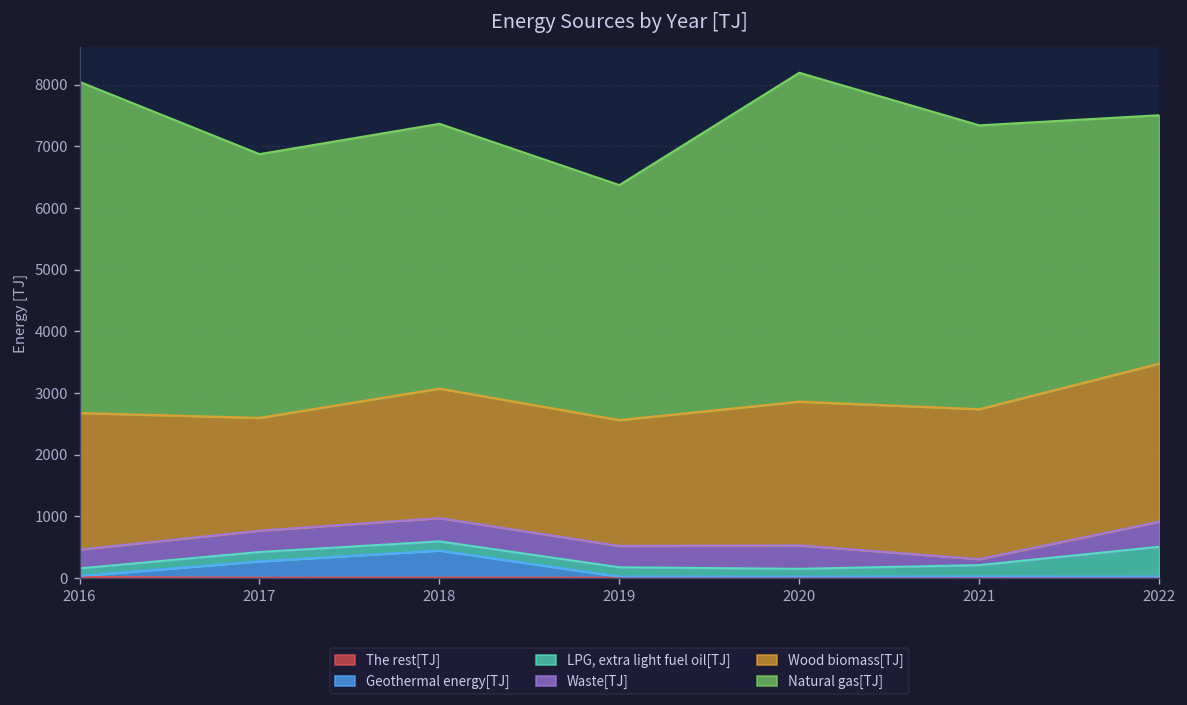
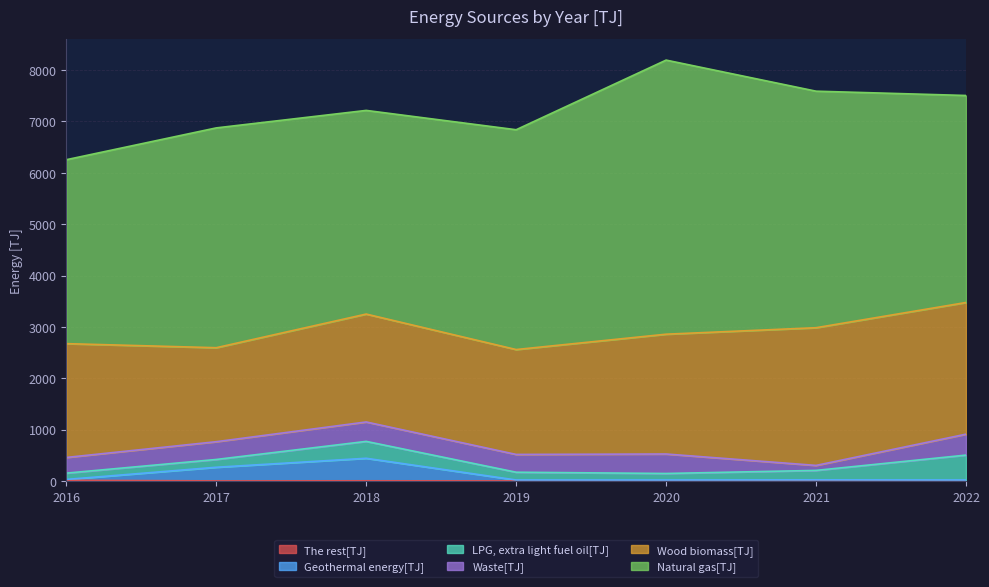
  {
    "The rest[TJ]": {
      "2017": 0,
      "2018": 0
    },
    "Geothermal energy[TJ]": {
      "2017": 300,
      "2018": 400
    },
    "LPG, extra light fuel oil[TJ]": {
      "2016": 100,
      "2017": 200,
-     "2018": 100,
+     "2018": 300,
      "2019": 200,
      "2020": 100,
      "2021": 200,
      "2022": 500
    },
    "Waste[TJ]": {
      "2016": 300,
      "2017": 300,
      "2018": 400,
      "2019": 300,
      "2020": 400,
      "2021": 100,
      "2022": 400
    },
    "Wood biomass[TJ]": {
      "2016": 2200,
      "2017": 1800,
      "2018": 2100,
      "2019": 2000,
      "2020": 2300,
-     "2021": 2400,
+     "2021": 2700,
      "2022": 2600
    },
    "Natural gas[TJ]": {
-     "2016": 5400,
+     "2016": 3600,
      "2017": 4300,
-     "2018": 4300,
-     "2019": 3800,
+     "2018": 4000,
+     "2019": 4300,
      "2020": 5300,
      "2021": 4600,
      "2022": 4000
    }
  }
